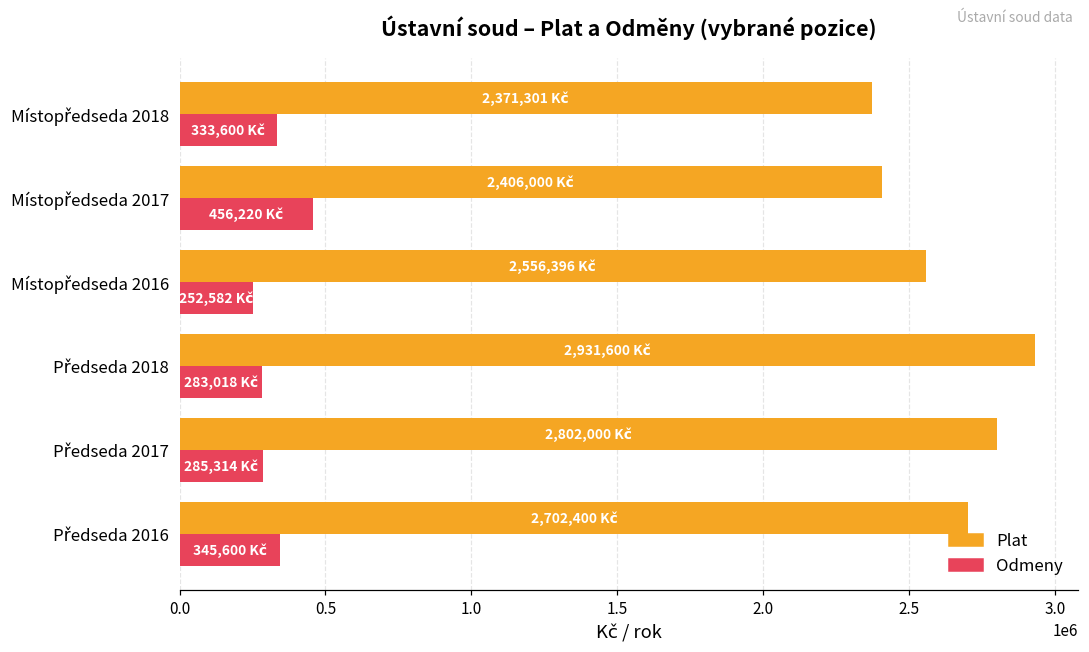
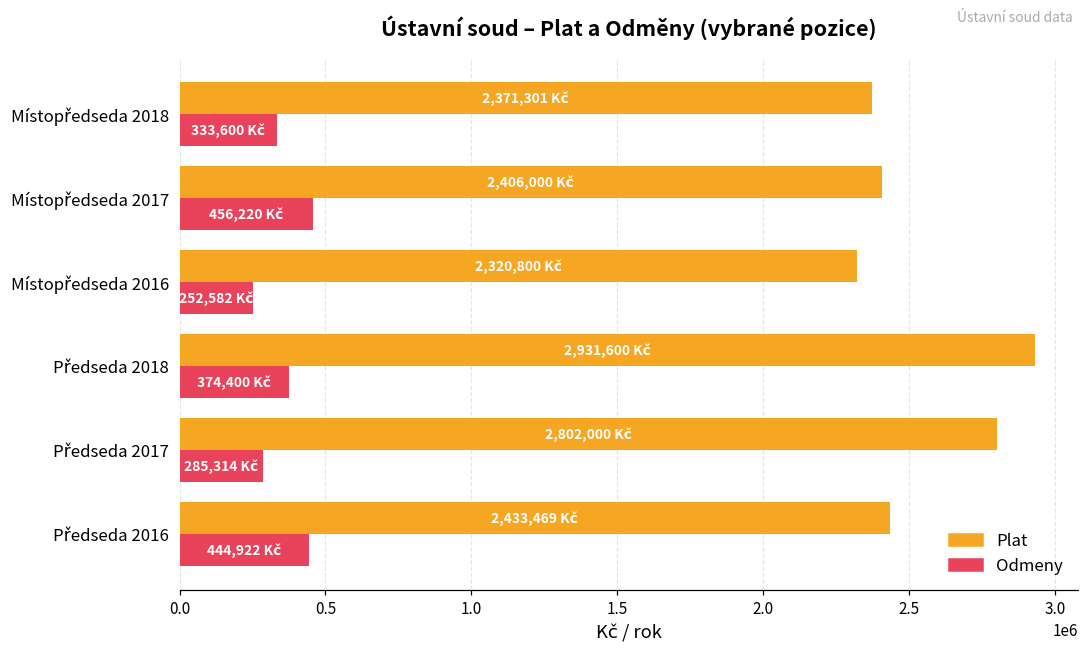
  {
    "Plat": {
      "Místopředseda 2018": "2,371,301",
      "Místopředseda 2017": "2,406,000",
-     "Místopředseda 2016": "2,556,396",
+     "Místopředseda 2016": "2,320,800",
      "Předseda 2018": "2,931,600",
      "Předseda 2017": "2,802,000",
-     "Předseda 2016": "2,702,400"
+     "Předseda 2016": "2,433,469"
    },
    "Odmeny": {
      "Místopředseda 2018": "333,600",
      "Místopředseda 2017": "456,220",
      "Místopředseda 2016": "252,582",
-     "Předseda 2018": "283,018",
+     "Předseda 2018": "374,400",
      "Předseda 2017": "285,314",
-     "Předseda 2016": "345,600"
+     "Předseda 2016": "444,922"
    }
  }
